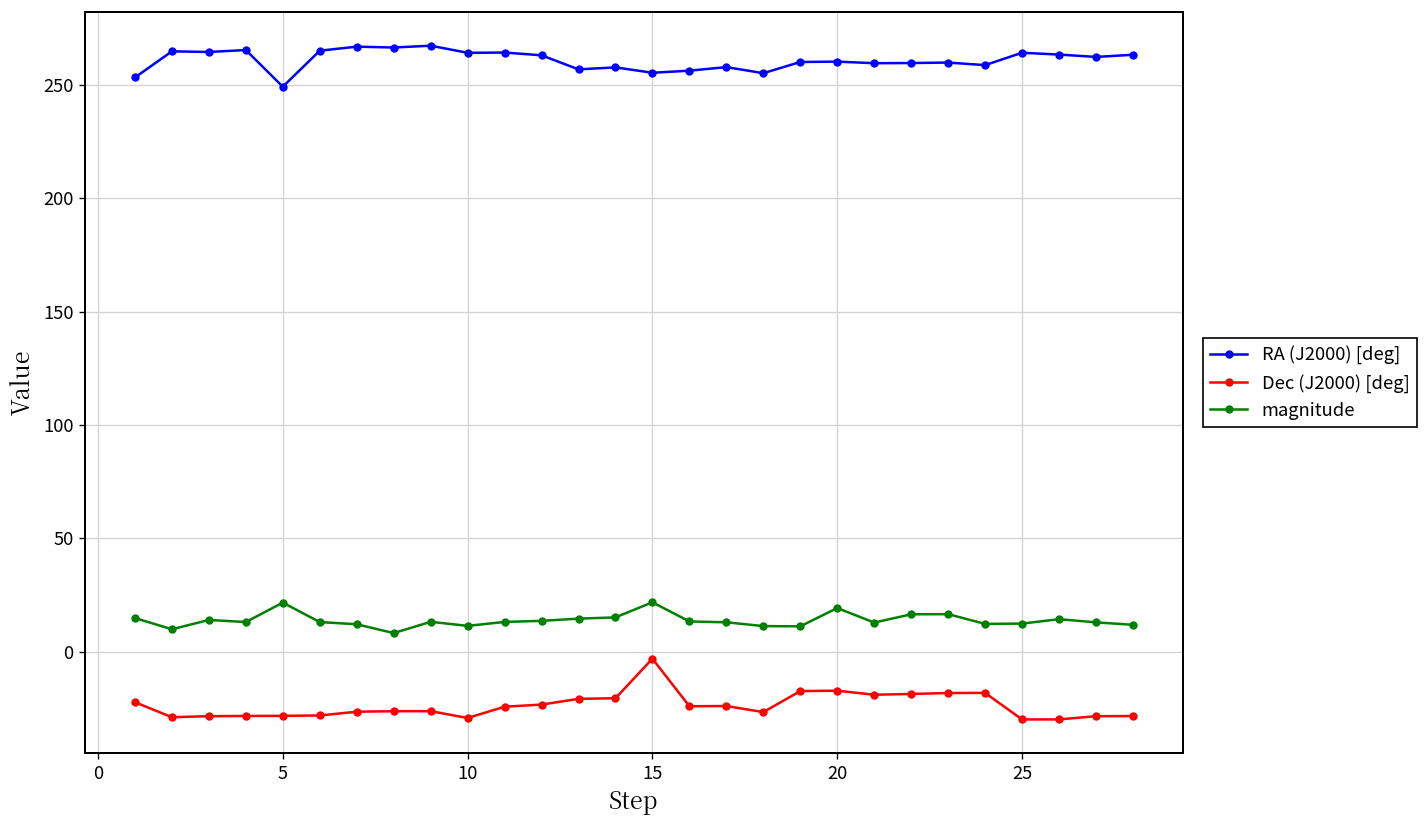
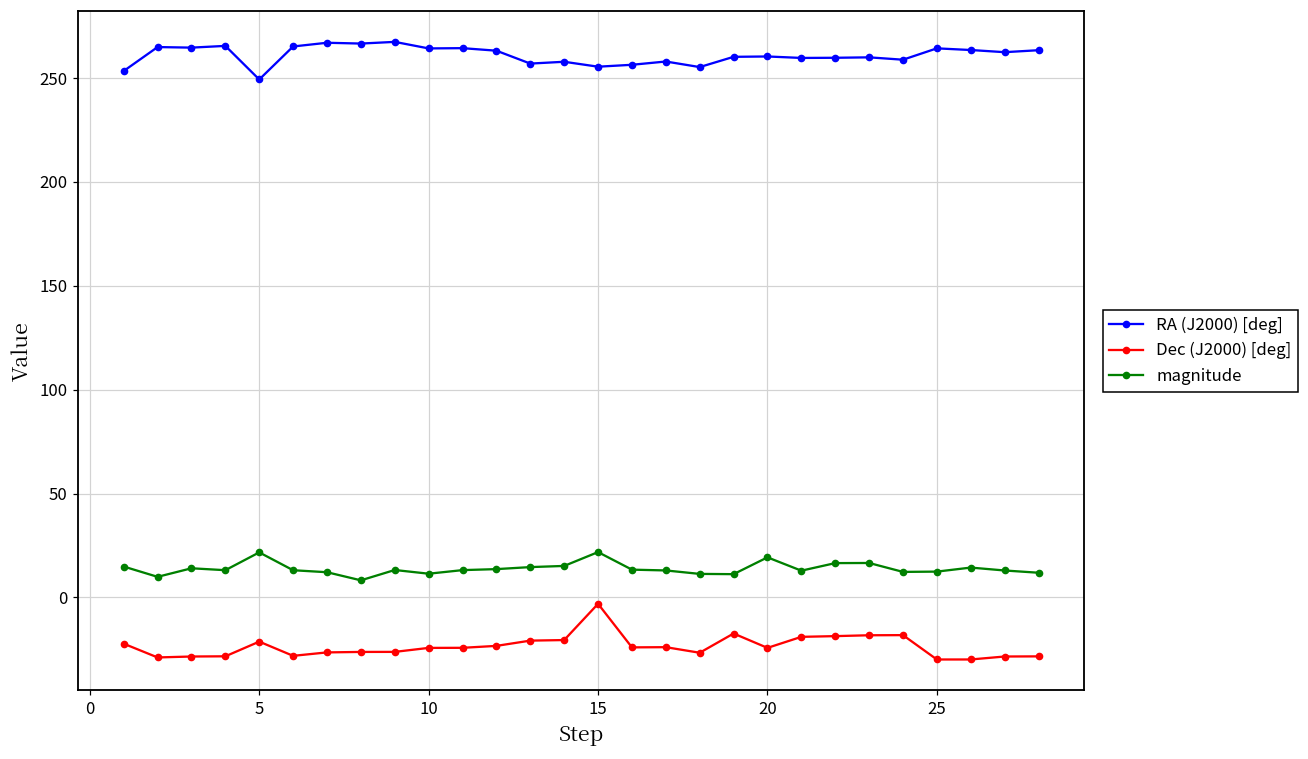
  {
    "RA (J2000) [deg]": {
      "5": 249,
      "10": 264,
      "15": 255,
      "20": 260,
      "25": 264
    },
    "Dec (J2000) [deg]": {
-     "5": -28,
-     "10": -29,
+     "5": -21,
+     "10": -24,
      "15": -3,
-     "20": -17,
+     "20": -24,
      "25": -30
    },
    "magnitude": {
      "5": 22,
      "10": 11,
      "15": 22,
      "20": 19,
      "25": 12
    }
  }
